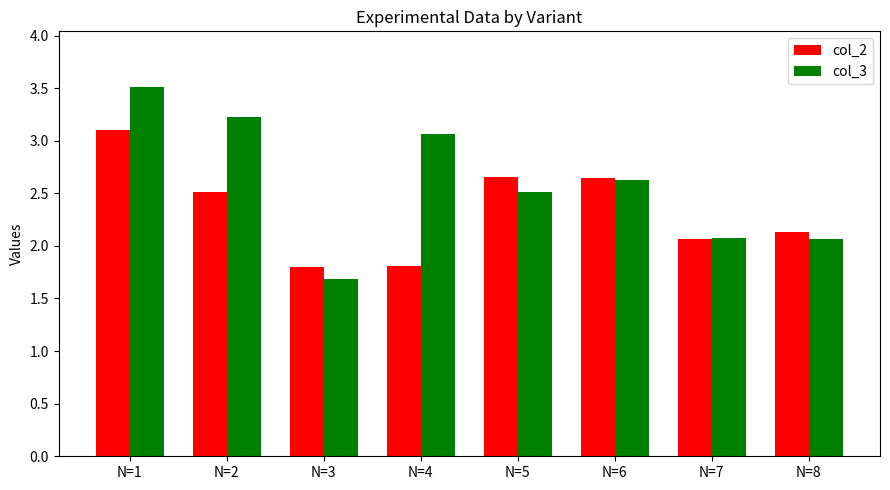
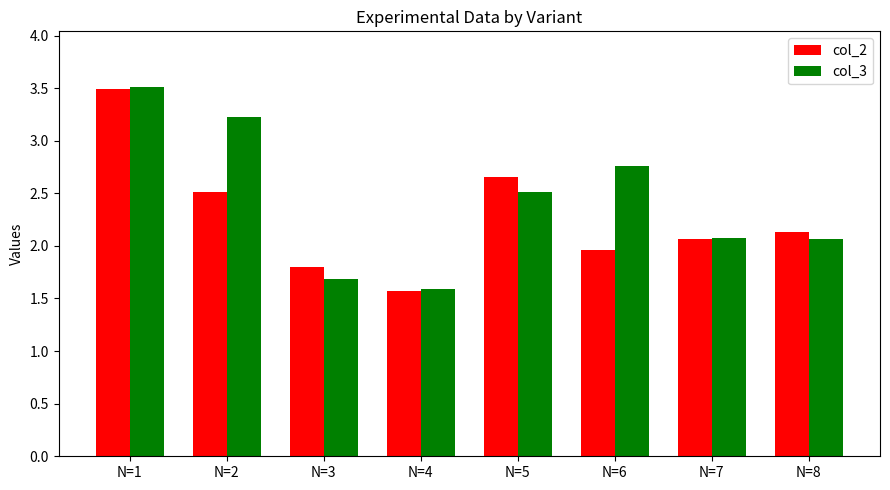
  {
    "col_2": {
-     "N=1": 3.10,
+     "N=1": 3.49,
      "N=2": 2.52,
      "N=3": 1.80,
-     "N=4": 1.81,
+     "N=4": 1.58,
      "N=5": 2.66,
-     "N=6": 2.64,
+     "N=6": 1.96,
      "N=7": 2.07,
      "N=8": 2.13
    },
    "col_3": {
      "N=1": 3.51,
      "N=2": 3.22,
      "N=3": 1.69,
-     "N=4": 3.07,
+     "N=4": 1.59,
      "N=5": 2.51,
-     "N=6": 2.63,
+     "N=6": 2.76,
      "N=7": 2.07,
      "N=8": 2.07
    }
  }
